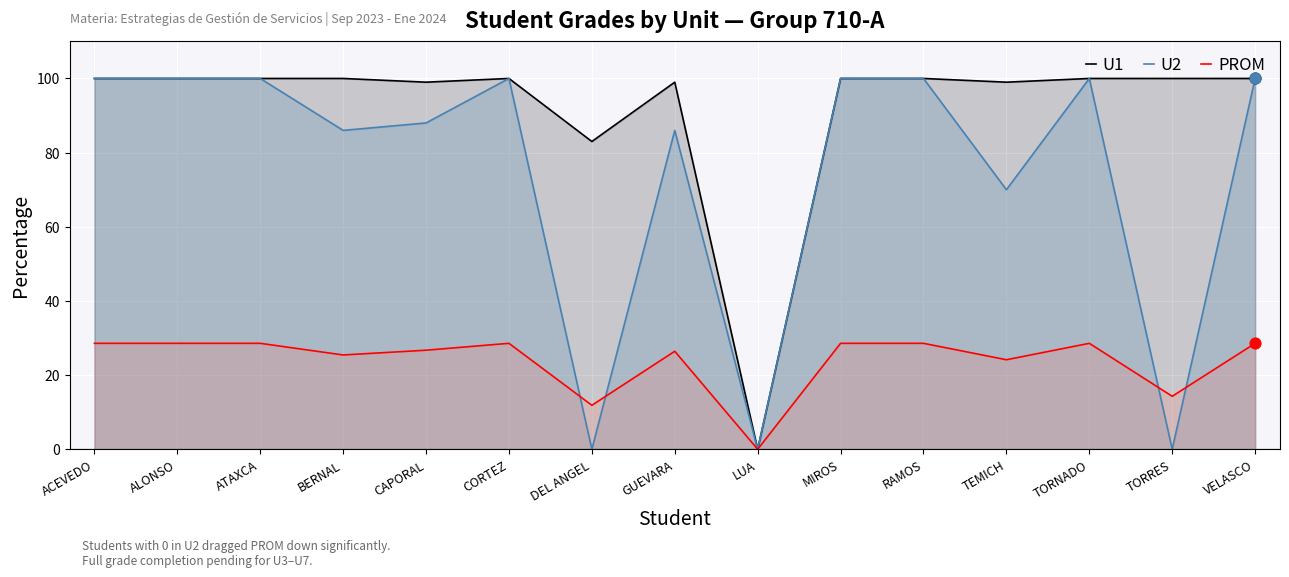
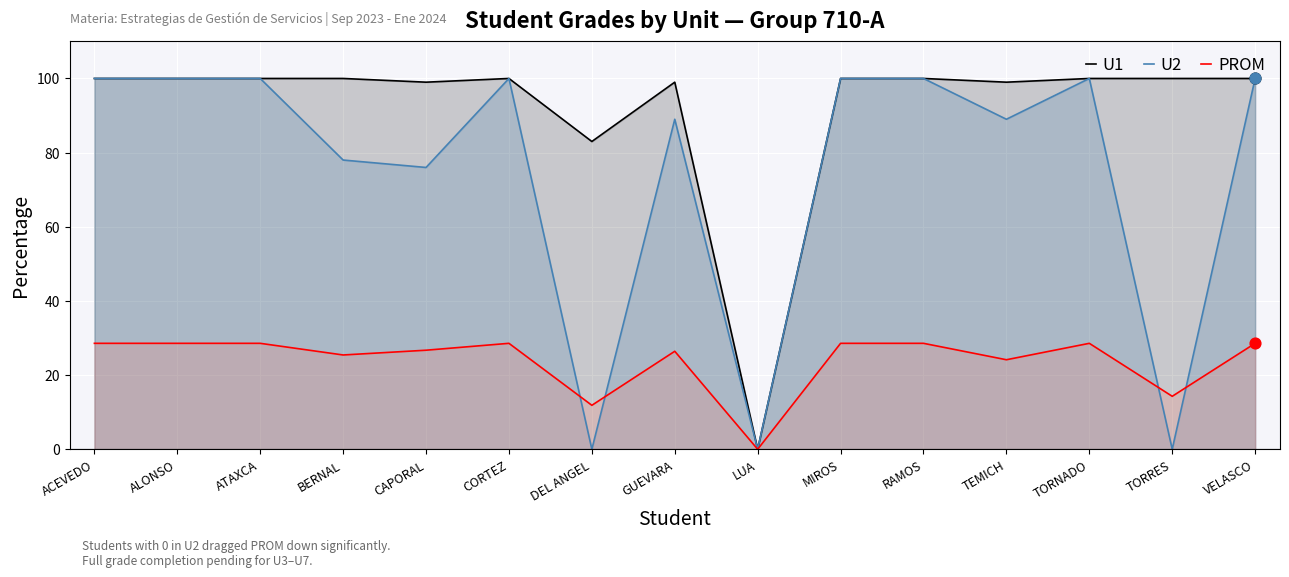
  {
    "U2": {
-     "BERNAL": 86,
-     "CAPORAL": 88,
+     "BERNAL": 78,
+     "CAPORAL": 76,
      "DEL ANGEL": 0,
-     "GUEVARA": 86,
-     "TEMICH": 70,
+     "GUEVARA": 89,
+     "TEMICH": 89,
      "TORRES": 0
    }
  }
